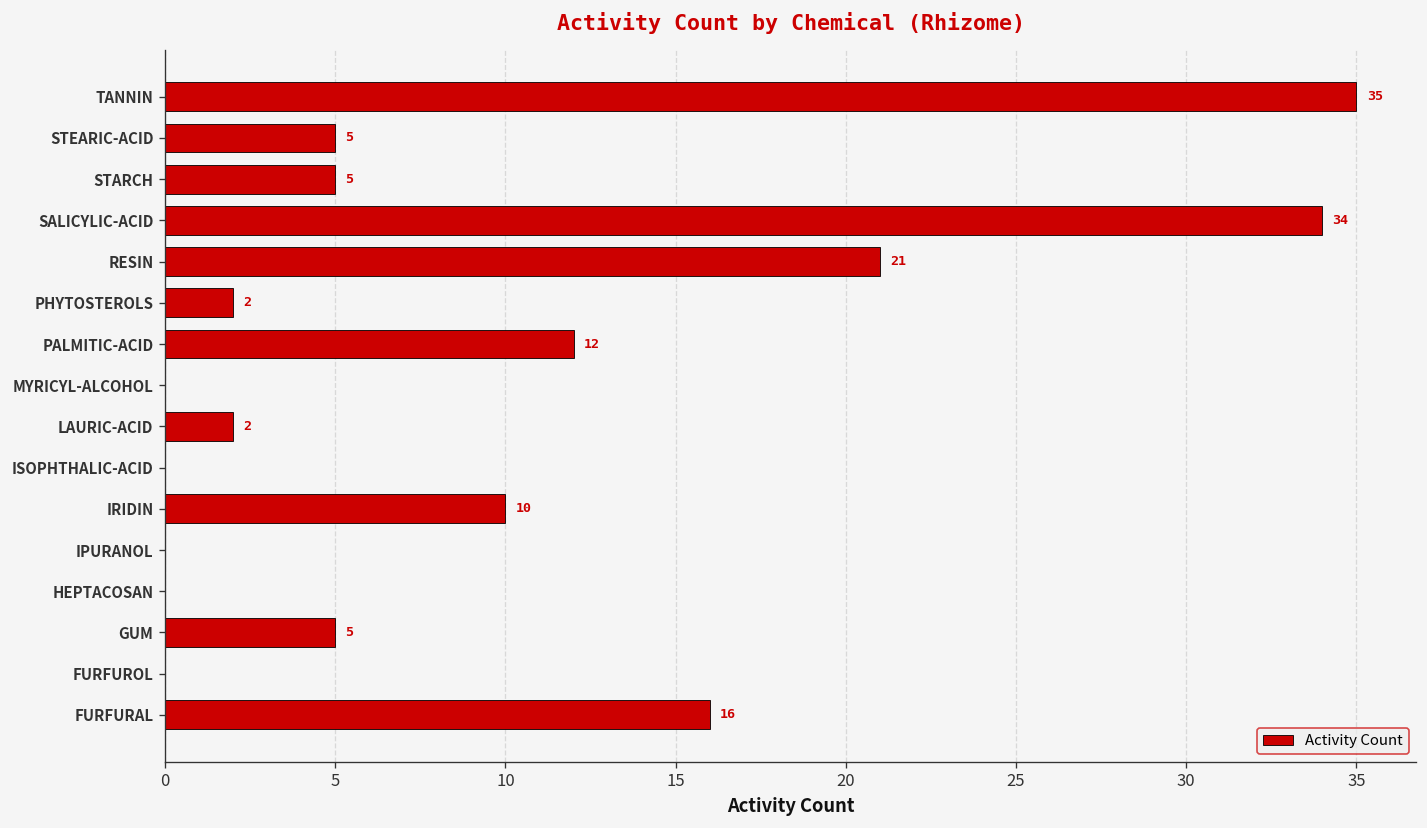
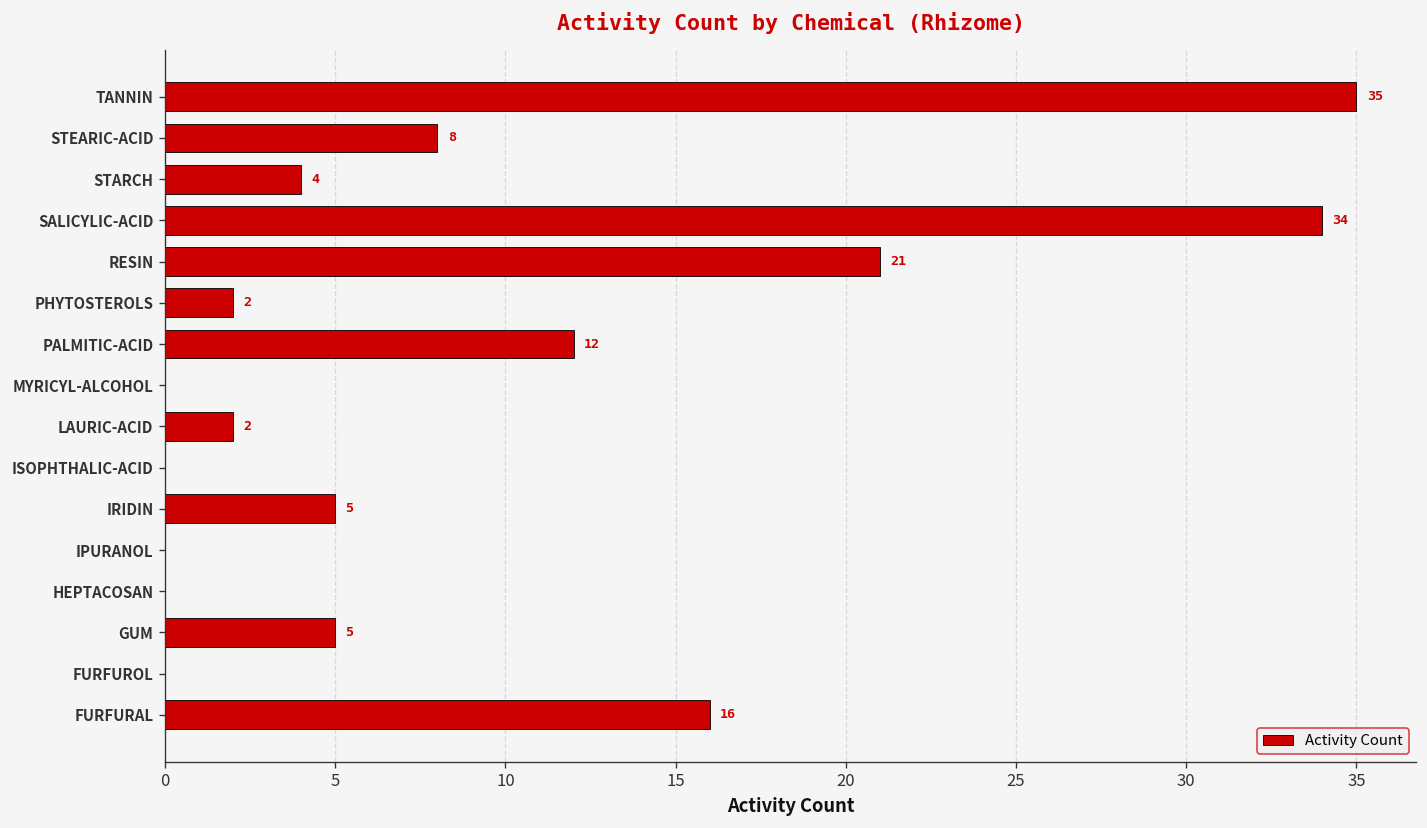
  {
    "TANNIN": 35,
-   "STEARIC-ACID": 5,
-   "STARCH": 5,
+   "STEARIC-ACID": 8,
+   "STARCH": 4,
    "SALICYLIC-ACID": 34,
    "RESIN": 21,
    "PHYTOSTEROLS": 2,
    "PALMITIC-ACID": 12,
    "LAURIC-ACID": 2,
-   "IRIDIN": 10,
+   "IRIDIN": 5,
    "GUM": 5,
    "FURFURAL": 16
  }
